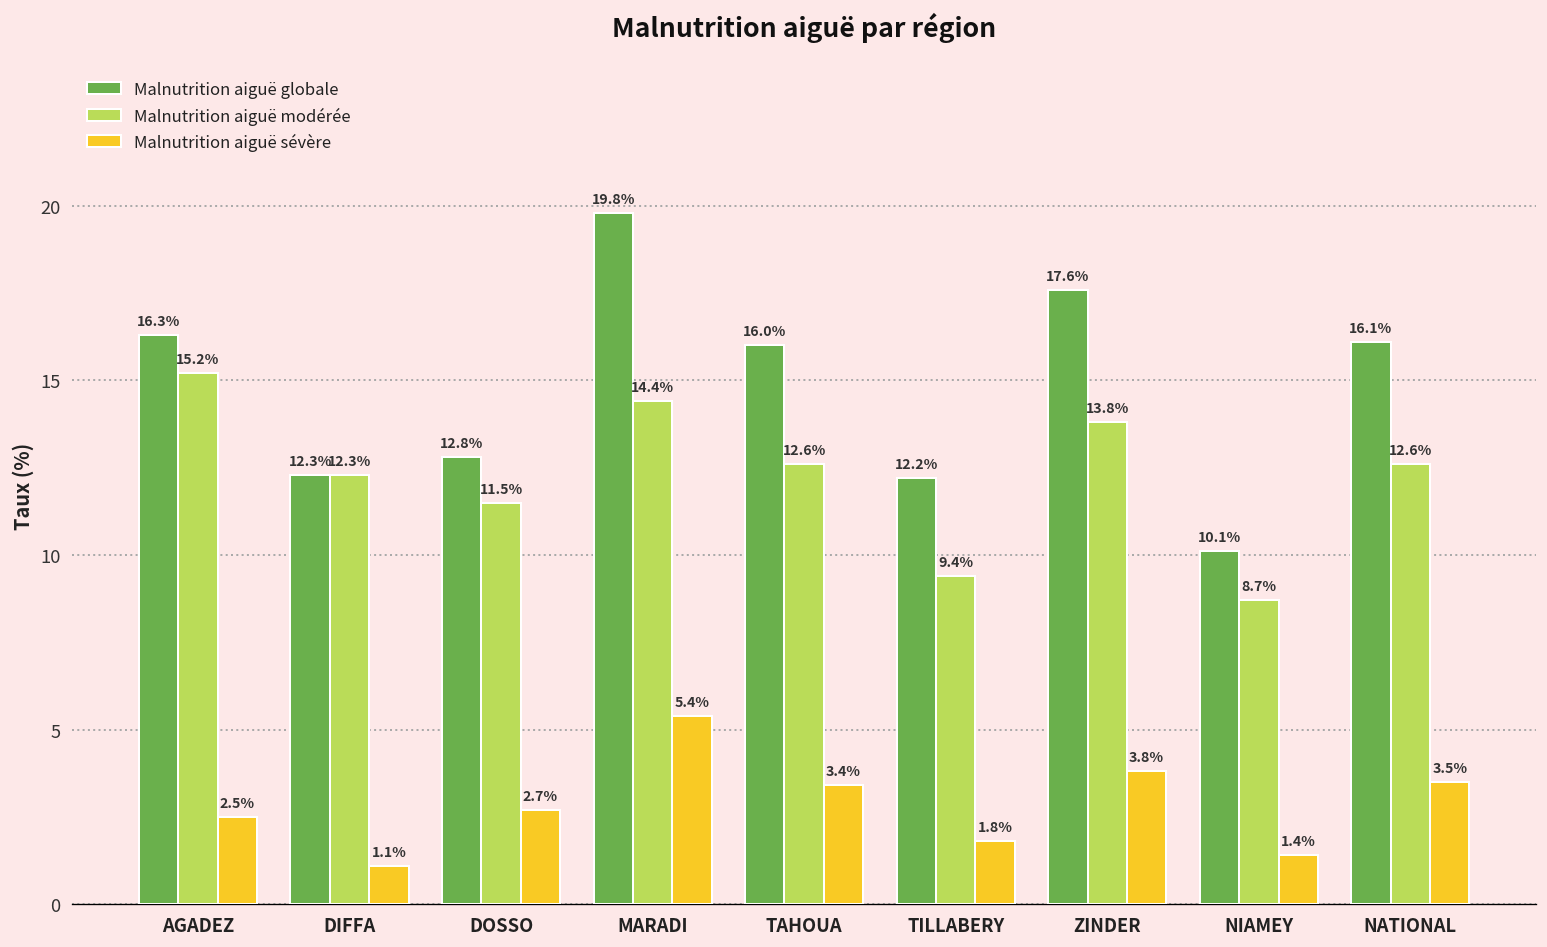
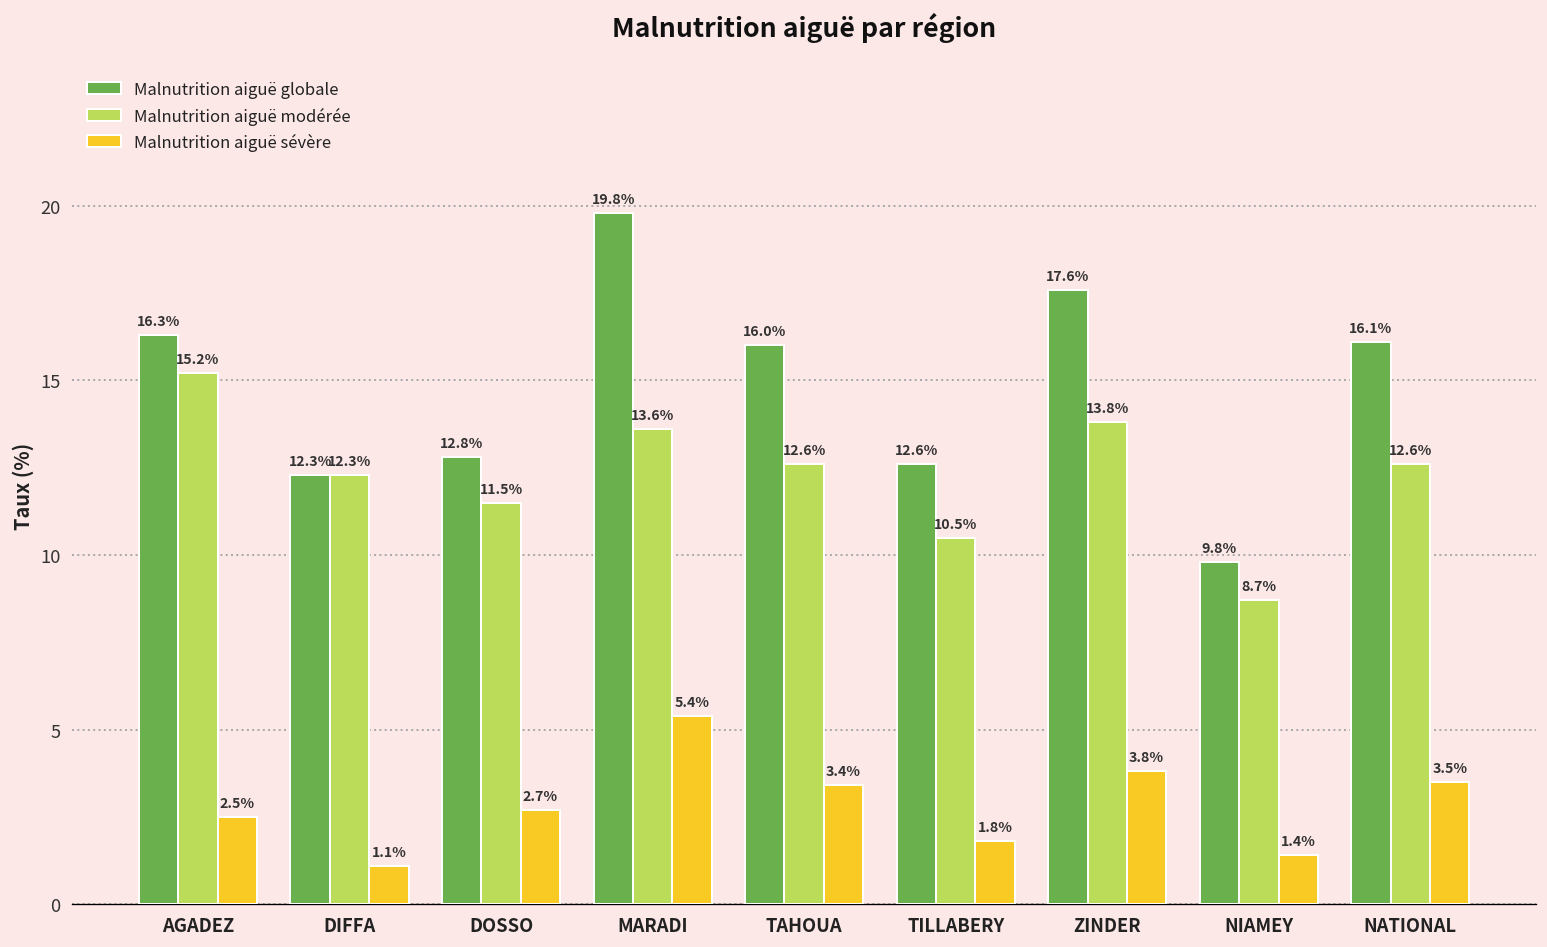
  {
    "Malnutrition aiguë globale": {
      "AGADEZ": "16.3%",
      "DIFFA": "12.3%",
      "DOSSO": "12.8%",
      "MARADI": "19.8%",
      "TAHOUA": "16.0%",
-     "TILLABERY": "12.2%",
+     "TILLABERY": "12.6%",
      "ZINDER": "17.6%",
-     "NIAMEY": "10.1%",
+     "NIAMEY": "9.8%",
      "NATIONAL": "16.1%"
    },
    "Malnutrition aiguë modérée": {
      "AGADEZ": "15.2%",
      "DIFFA": "12.3%",
      "DOSSO": "11.5%",
-     "MARADI": "14.4%",
+     "MARADI": "13.6%",
      "TAHOUA": "12.6%",
-     "TILLABERY": "9.4%",
+     "TILLABERY": "10.5%",
      "ZINDER": "13.8%",
      "NIAMEY": "8.7%",
      "NATIONAL": "12.6%"
    },
    "Malnutrition aiguë sévère": {
      "AGADEZ": "2.5%",
      "DIFFA": "1.1%",
      "DOSSO": "2.7%",
      "MARADI": "5.4%",
      "TAHOUA": "3.4%",
      "TILLABERY": "1.8%",
      "ZINDER": "3.8%",
      "NIAMEY": "1.4%",
      "NATIONAL": "3.5%"
    }
  }
